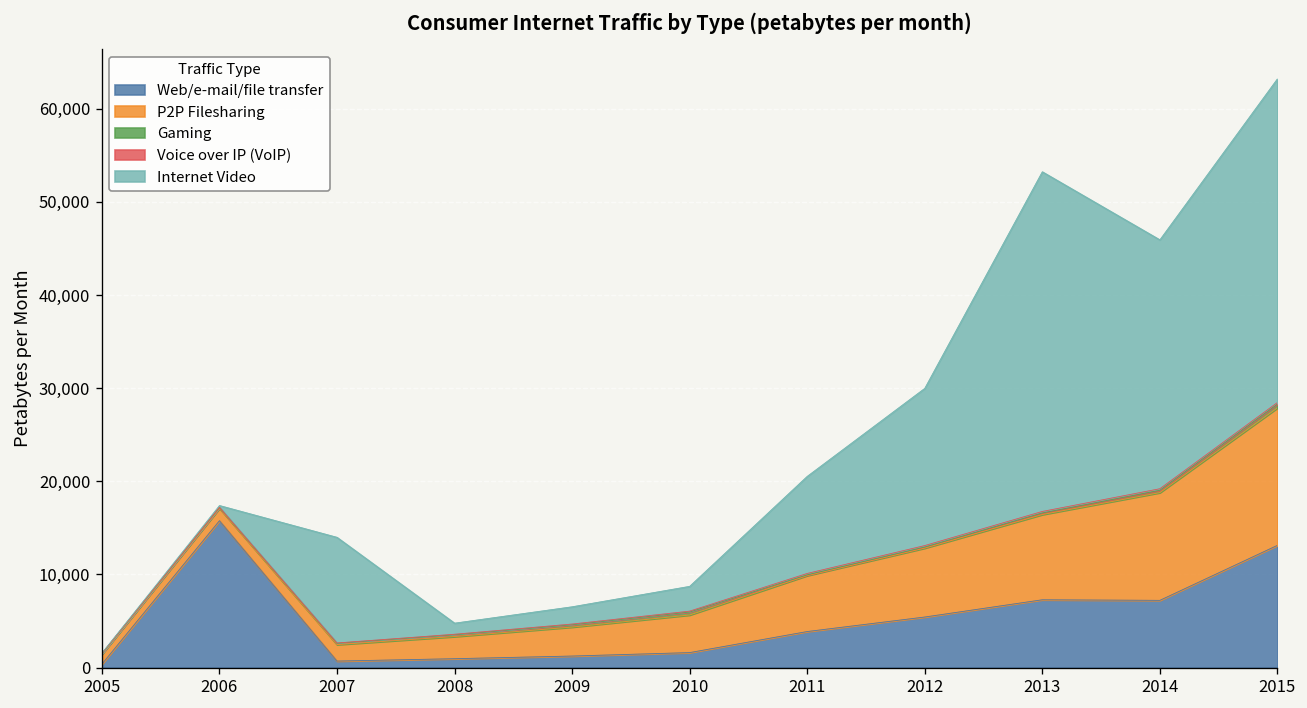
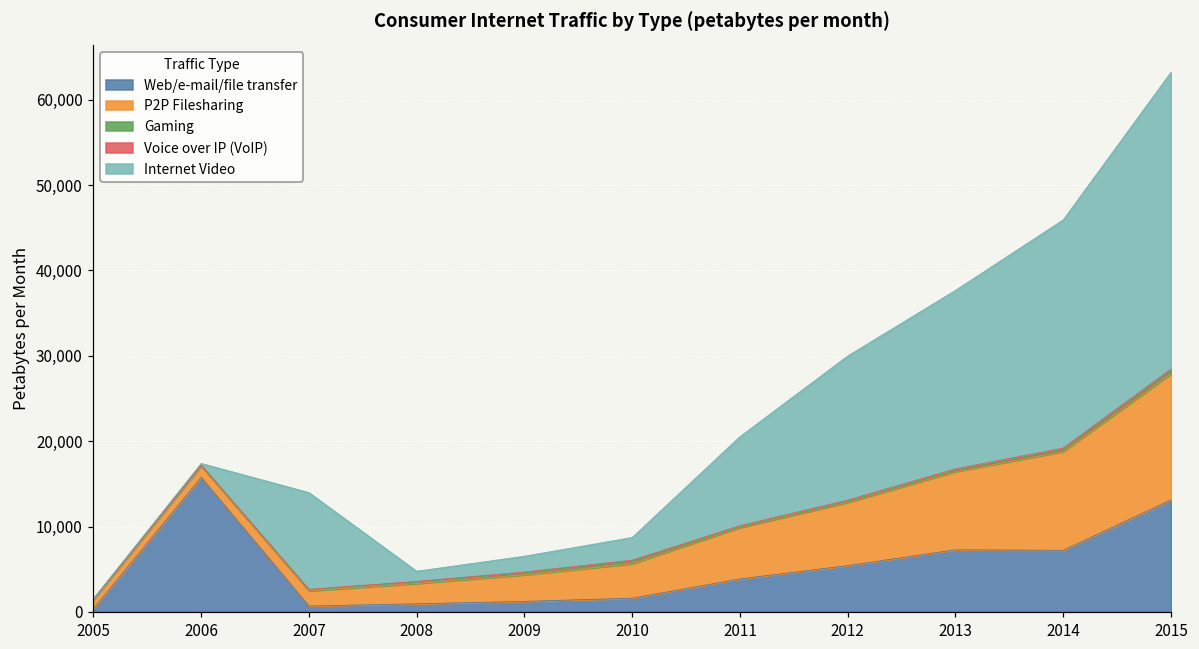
  {
    "Web/e-mail/file transfer": {
      "2005": "0",
      "2006": "16,000",
      "2007": "1,000",
      "2008": "1,000",
      "2009": "1,000",
      "2010": "2,000",
      "2011": "4,000",
      "2012": "5,000",
      "2013": "7,000",
      "2014": "7,000",
      "2015": "13,000"
    },
    "P2P Filesharing": {
      "2015": "15,000"
    },
    "Internet Video": {
      "2007": "11,000",
      "2008": "1,000",
      "2009": "2,000",
      "2010": "3,000",
      "2011": "10,000",
      "2012": "17,000",
-     "2013": "36,000",
+     "2013": "21,000",
      "2014": "27,000",
      "2015": "35,000"
    }
  }
